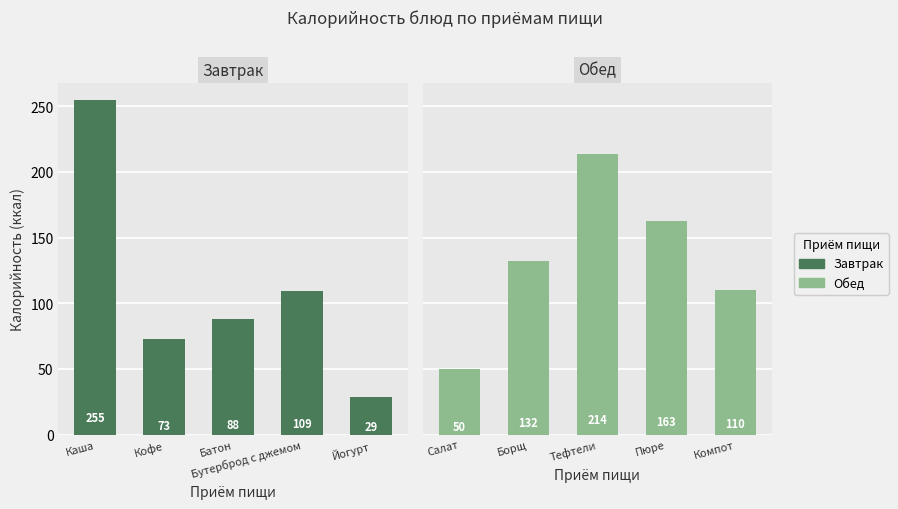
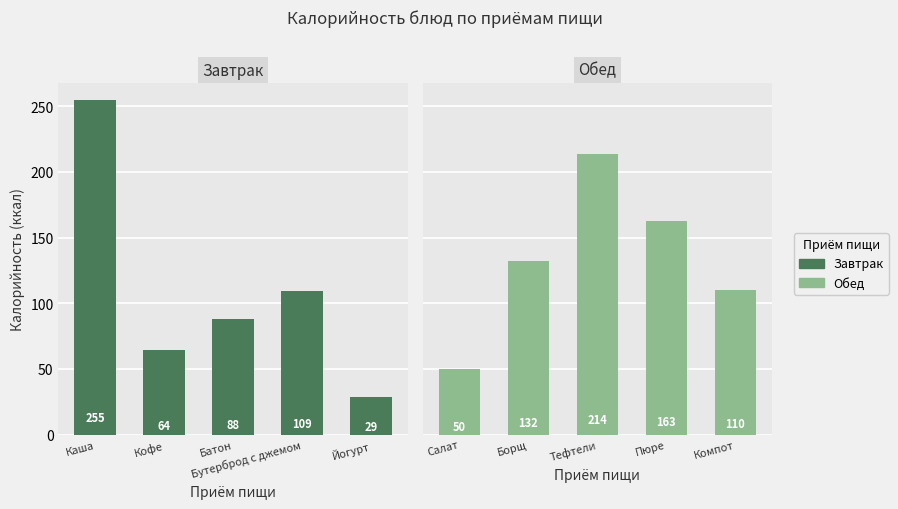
  {
    "Завтрак": {
      "Каша": 255,
-     "Кофе": 73,
+     "Кофе": 64,
      "Батон": 88,
      "Бутерброд с джемом": 109,
      "Йогурт": 29
    },
    "Обед": {
      "Салат": 50,
      "Борщ": 132,
      "Тефтели": 214,
      "Пюре": 163,
      "Компот": 110
    }
  }
